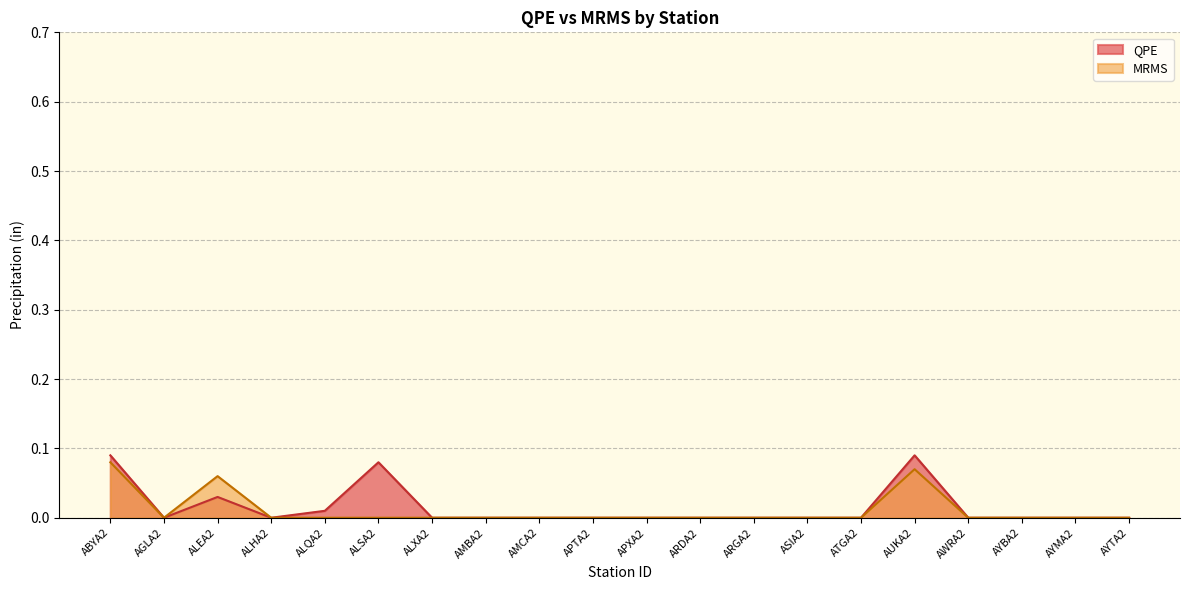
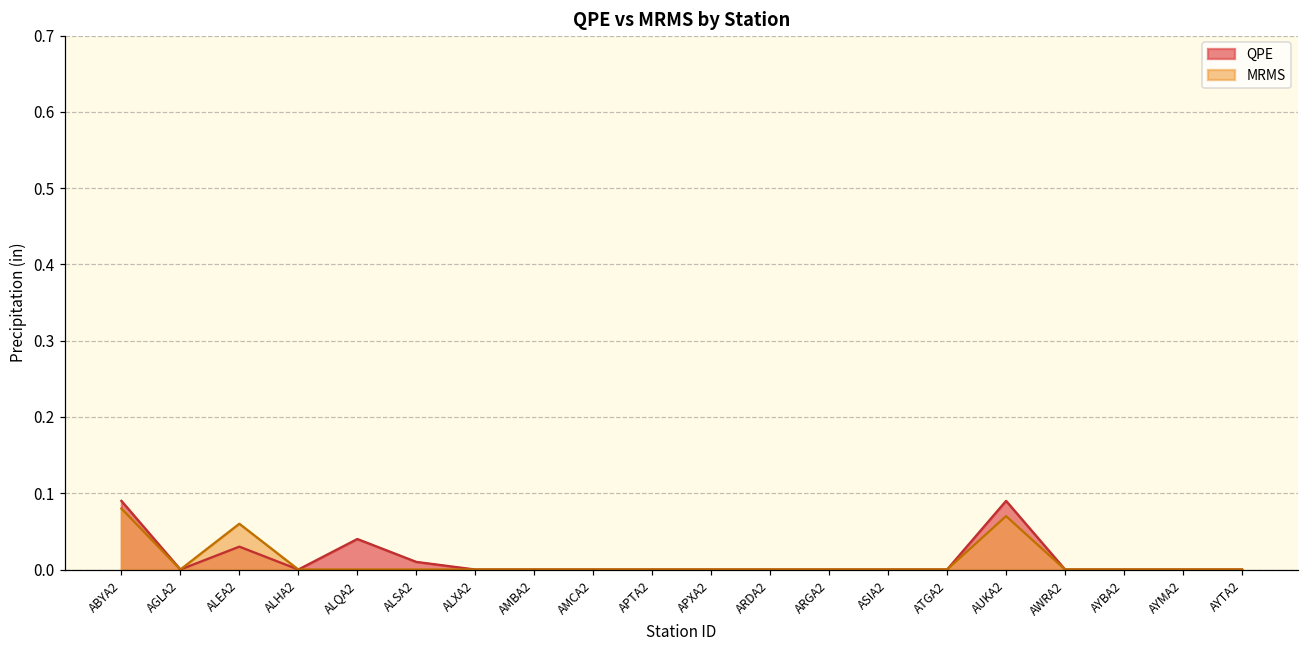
  {
    "QPE": {
      "ABYA2": 0.09,
      "ALEA2": 0.03,
-     "ALQA2": 0.01,
-     "ALSA2": 0.08,
+     "ALQA2": 0.04,
+     "ALSA2": 0.01,
      "AUKA2": 0.09
    },
    "MRMS": {
      "ABYA2": 0.08,
      "ALEA2": 0.06,
      "ALQA2": 0.00,
      "ALSA2": 0.00,
      "AUKA2": 0.07
    }
  }
